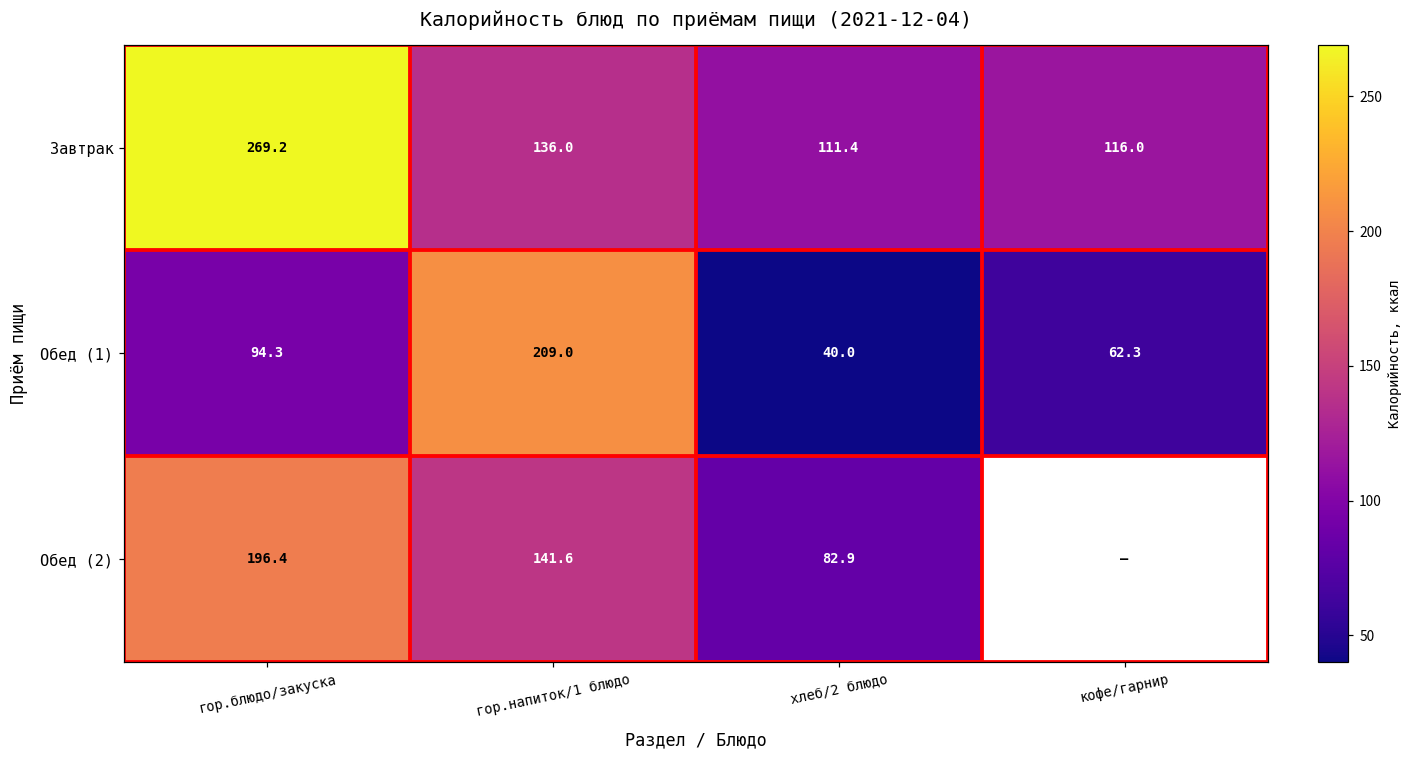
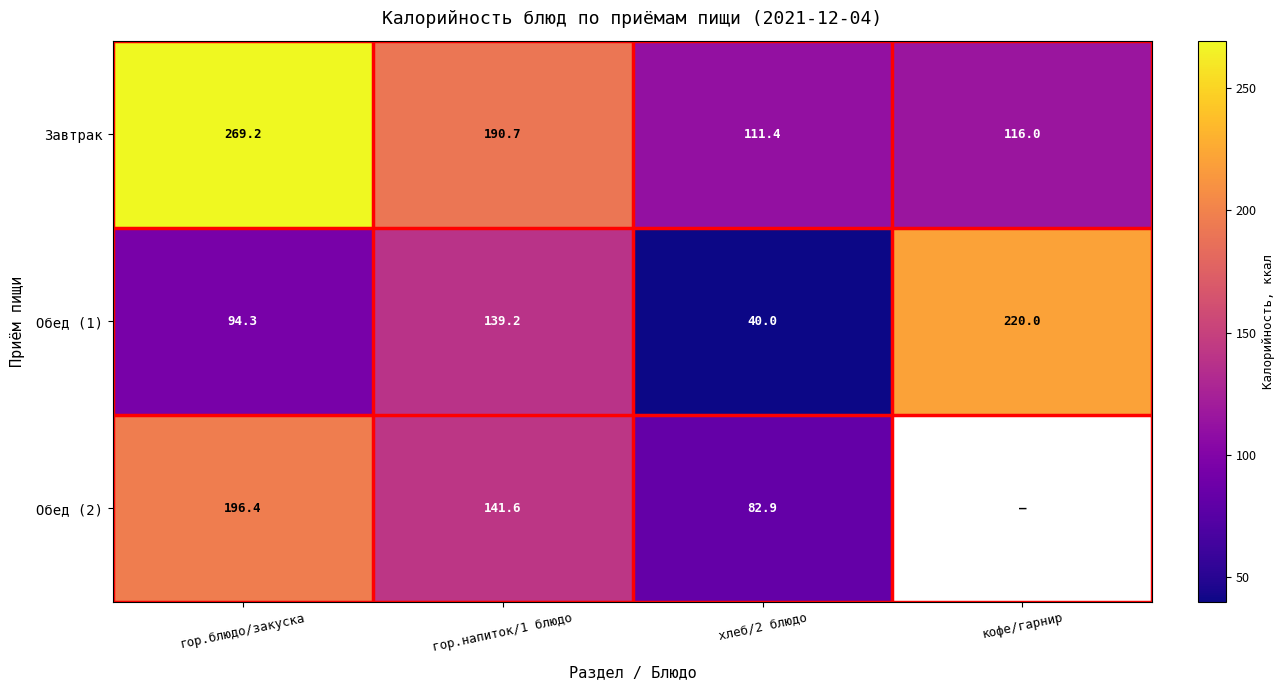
  {
    "Завтрак": {
      "гор.блюдо/закуска": 269.2,
-     "гор.напиток/1 блюдо": 136.0,
+     "гор.напиток/1 блюдо": 190.7,
      "хлеб/2 блюдо": 111.4,
      "кофе/гарнир": 116.0
    },
    "Обед (1)": {
      "гор.блюдо/закуска": 94.3,
-     "гор.напиток/1 блюдо": 209.0,
+     "гор.напиток/1 блюдо": 139.2,
      "хлеб/2 блюдо": 40.0,
-     "кофе/гарнир": 62.3
+     "кофе/гарнир": 220.0
    },
    "Обед (2)": {
      "гор.блюдо/закуска": 196.4,
      "гор.напиток/1 блюдо": 141.6,
      "хлеб/2 блюдо": 82.9
    }
  }
